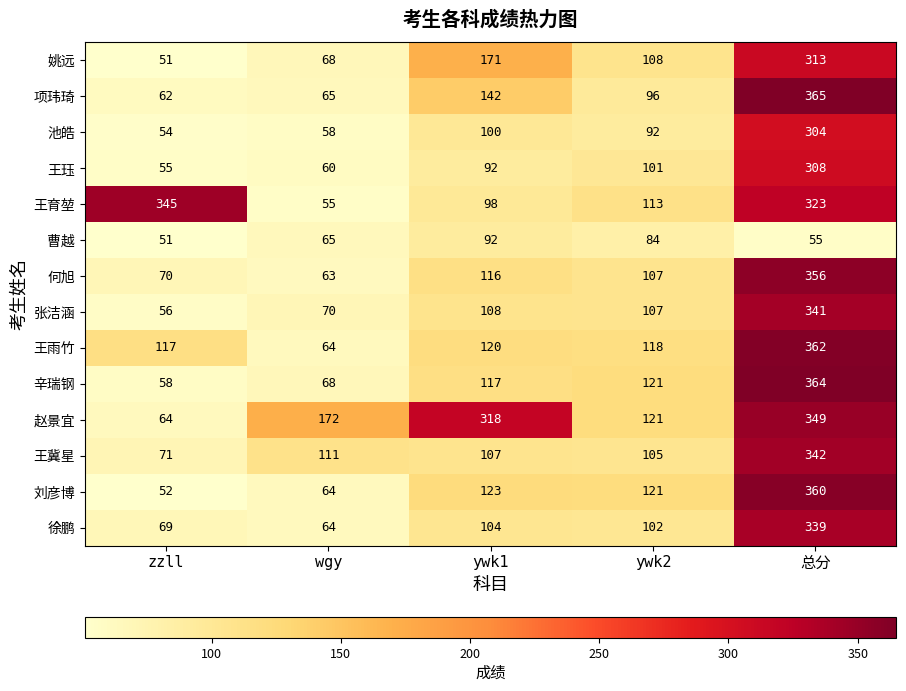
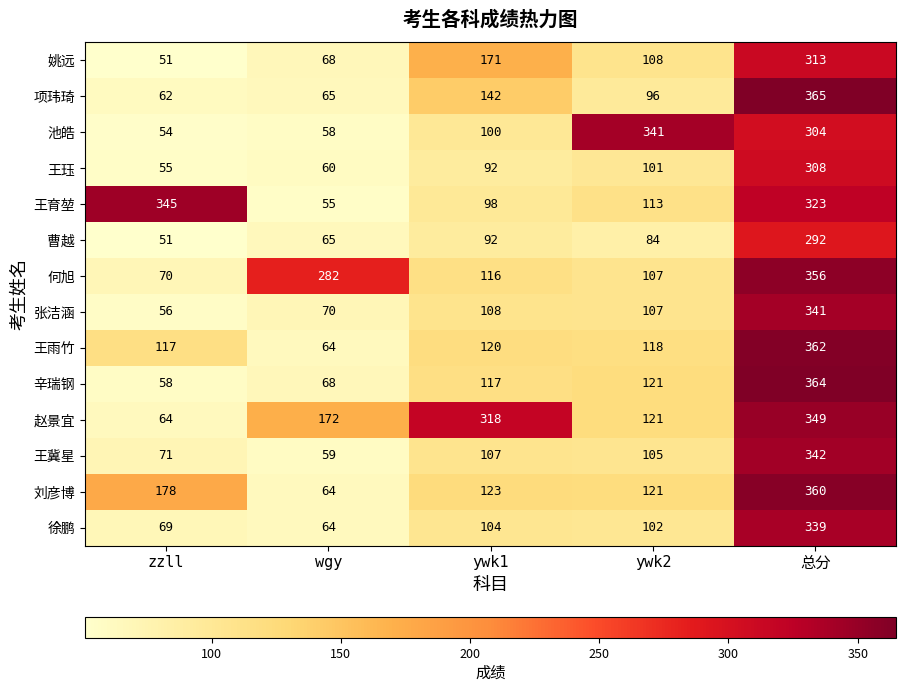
  {
    "姚远": {
      "zzll": 51,
      "wgy": 68,
      "ywk1": 171,
      "ywk2": 108,
      "总分": 313
    },
    "项玮琦": {
      "zzll": 62,
      "wgy": 65,
      "ywk1": 142,
      "ywk2": 96,
      "总分": 365
    },
    "池皓": {
      "zzll": 54,
      "wgy": 58,
      "ywk1": 100,
-     "ywk2": 92,
+     "ywk2": 341,
      "总分": 304
    },
    "王珏": {
      "zzll": 55,
      "wgy": 60,
      "ywk1": 92,
      "ywk2": 101,
      "总分": 308
    },
    "王育堃": {
      "zzll": 345,
      "wgy": 55,
      "ywk1": 98,
      "ywk2": 113,
      "总分": 323
    },
    "曹越": {
      "zzll": 51,
      "wgy": 65,
      "ywk1": 92,
      "ywk2": 84,
-     "总分": 55
+     "总分": 292
    },
    "何旭": {
      "zzll": 70,
-     "wgy": 63,
+     "wgy": 282,
      "ywk1": 116,
      "ywk2": 107,
      "总分": 356
    },
    "张洁涵": {
      "zzll": 56,
      "wgy": 70,
      "ywk1": 108,
      "ywk2": 107,
      "总分": 341
    },
    "王雨竹": {
      "zzll": 117,
      "wgy": 64,
      "ywk1": 120,
      "ywk2": 118,
      "总分": 362
    },
    "辛瑞钢": {
      "zzll": 58,
      "wgy": 68,
      "ywk1": 117,
      "ywk2": 121,
      "总分": 364
    },
    "赵景宜": {
      "zzll": 64,
      "wgy": 172,
      "ywk1": 318,
      "ywk2": 121,
      "总分": 349
    },
    "王冀星": {
      "zzll": 71,
-     "wgy": 111,
+     "wgy": 59,
      "ywk1": 107,
      "ywk2": 105,
      "总分": 342
    },
    "刘彦博": {
-     "zzll": 52,
+     "zzll": 178,
      "wgy": 64,
      "ywk1": 123,
      "ywk2": 121,
      "总分": 360
    },
    "徐鹏": {
      "zzll": 69,
      "wgy": 64,
      "ywk1": 104,
      "ywk2": 102,
      "总分": 339
    }
  }
